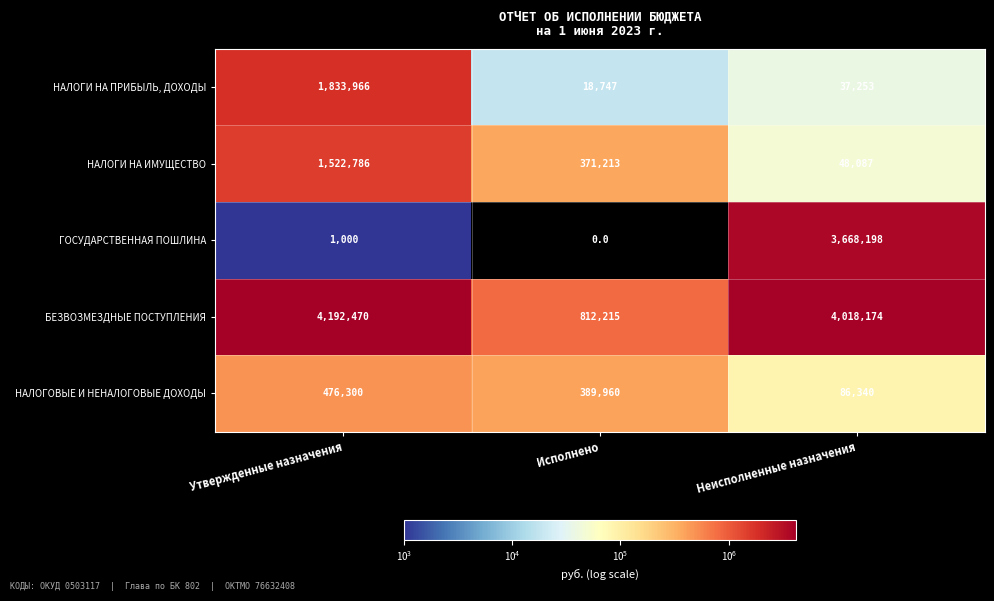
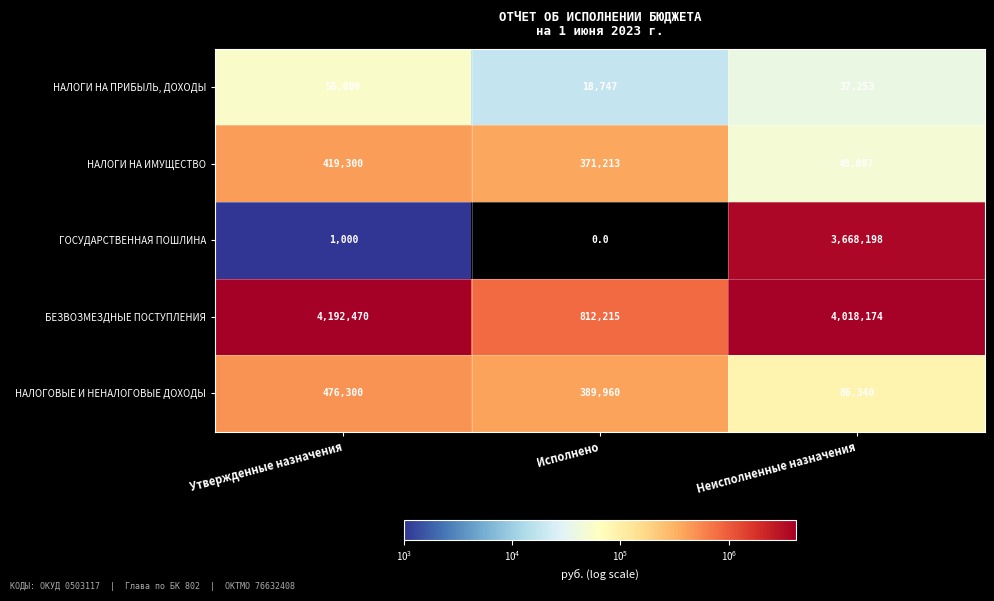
  {
    "НАЛОГИ НА ПРИБЫЛЬ, ДОХОДЫ": {
-     "Утвержденные назначения": "1,833,966",
+     "Утвержденные назначения": "56,000",
      "Исполнено": "18,747"
    },
    "НАЛОГИ НА ИМУЩЕСТВО": {
-     "Утвержденные назначения": "1,522,786",
+     "Утвержденные назначения": "419,300",
      "Исполнено": "371,213"
    },
    "ГОСУДАРСТВЕННАЯ ПОШЛИНА": {
      "Утвержденные назначения": "1,000",
      "Исполнено": "0.0",
      "Неисполненные назначения": "3,668,198"
    },
    "БЕЗВОЗМЕЗДНЫЕ ПОСТУПЛЕНИЯ": {
      "Утвержденные назначения": "4,192,470",
      "Исполнено": "812,215",
      "Неисполненные назначения": "4,018,174"
    },
    "НАЛОГОВЫЕ И НЕНАЛОГОВЫЕ ДОХОДЫ": {
      "Утвержденные назначения": "476,300",
      "Исполнено": "389,960",
      "Неисполненные назначения": "86,340"
    }
  }
